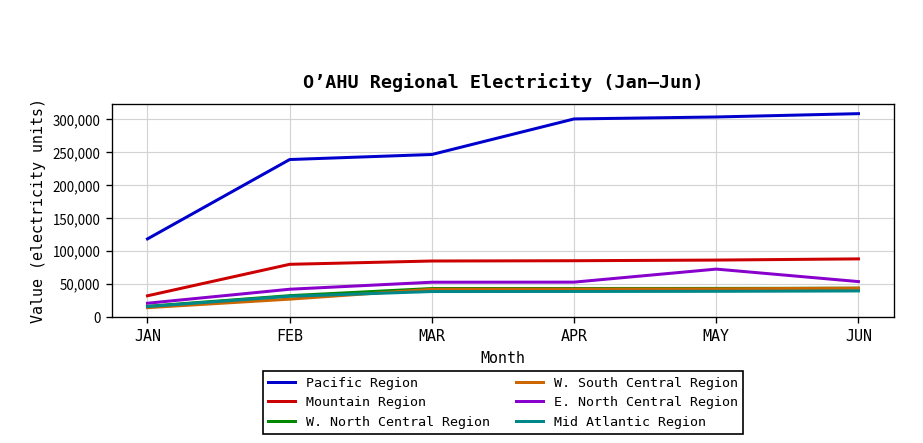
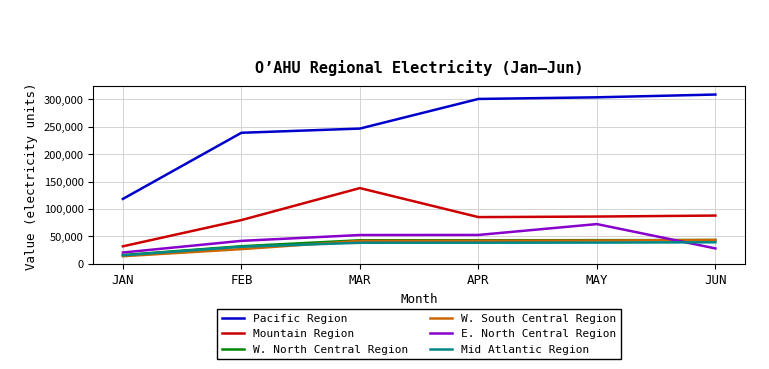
  {
    "Pacific Region": {
      "JAN": "120,000",
      "FEB": "240,000",
      "MAR": "250,000",
      "APR": "300,000",
      "MAY": "300,000",
      "JUN": "310,000"
    },
    "Mountain Region": {
      "JAN": "30,000",
      "FEB": "80,000",
-     "MAR": "80,000",
+     "MAR": "140,000",
      "APR": "90,000",
      "MAY": "90,000",
      "JUN": "90,000"
    },
    "E. North Central Region": {
      "FEB": "40,000",
      "MAR": "50,000",
      "APR": "50,000",
      "MAY": "70,000",
-     "JUN": "50,000"
+     "JUN": "30,000"
    }
  }
